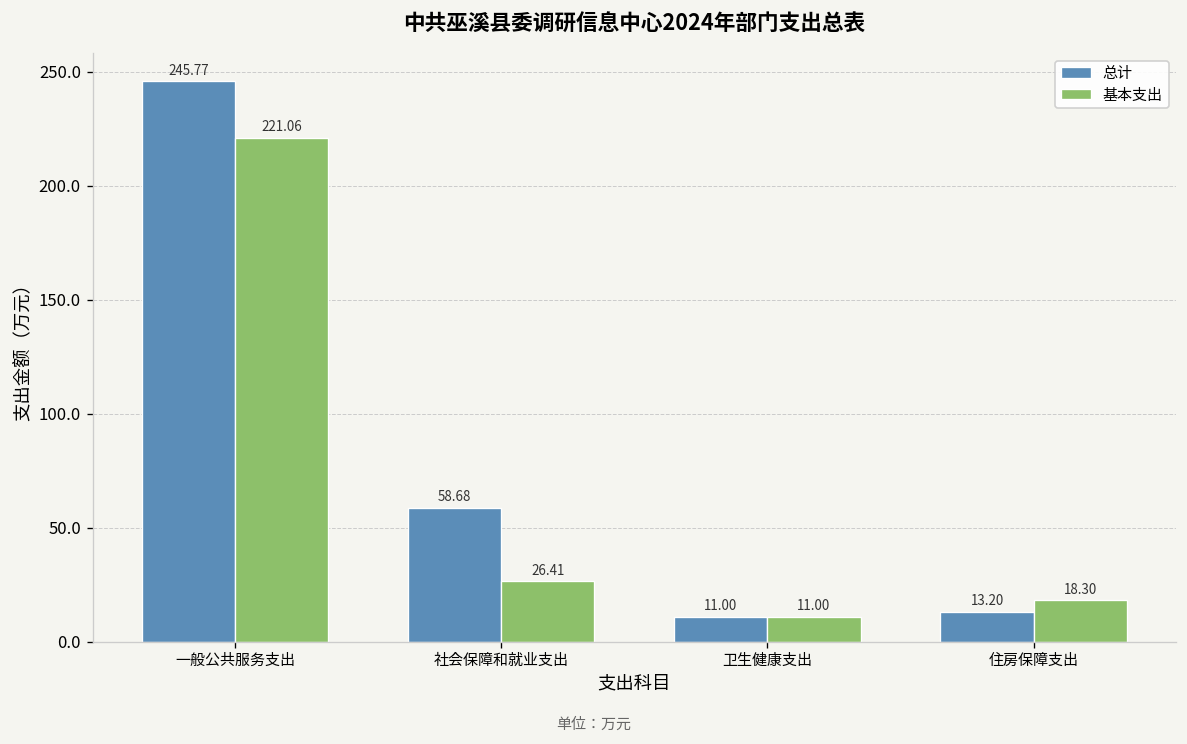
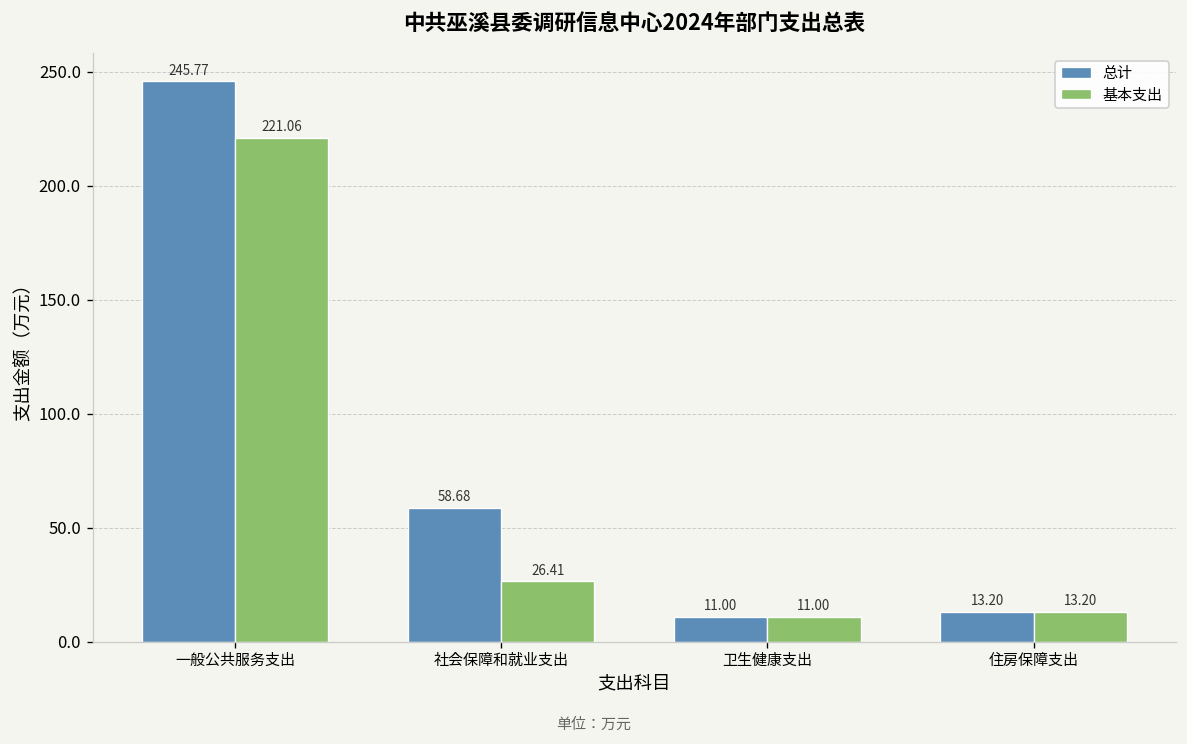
  {
    "总计": {
      "一般公共服务支出": 245.77,
      "社会保障和就业支出": 58.68,
      "卫生健康支出": 11.00,
      "住房保障支出": 13.20
    },
    "基本支出": {
      "一般公共服务支出": 221.06,
      "社会保障和就业支出": 26.41,
      "卫生健康支出": 11.00,
-     "住房保障支出": 18.30
+     "住房保障支出": 13.20
    }
  }
